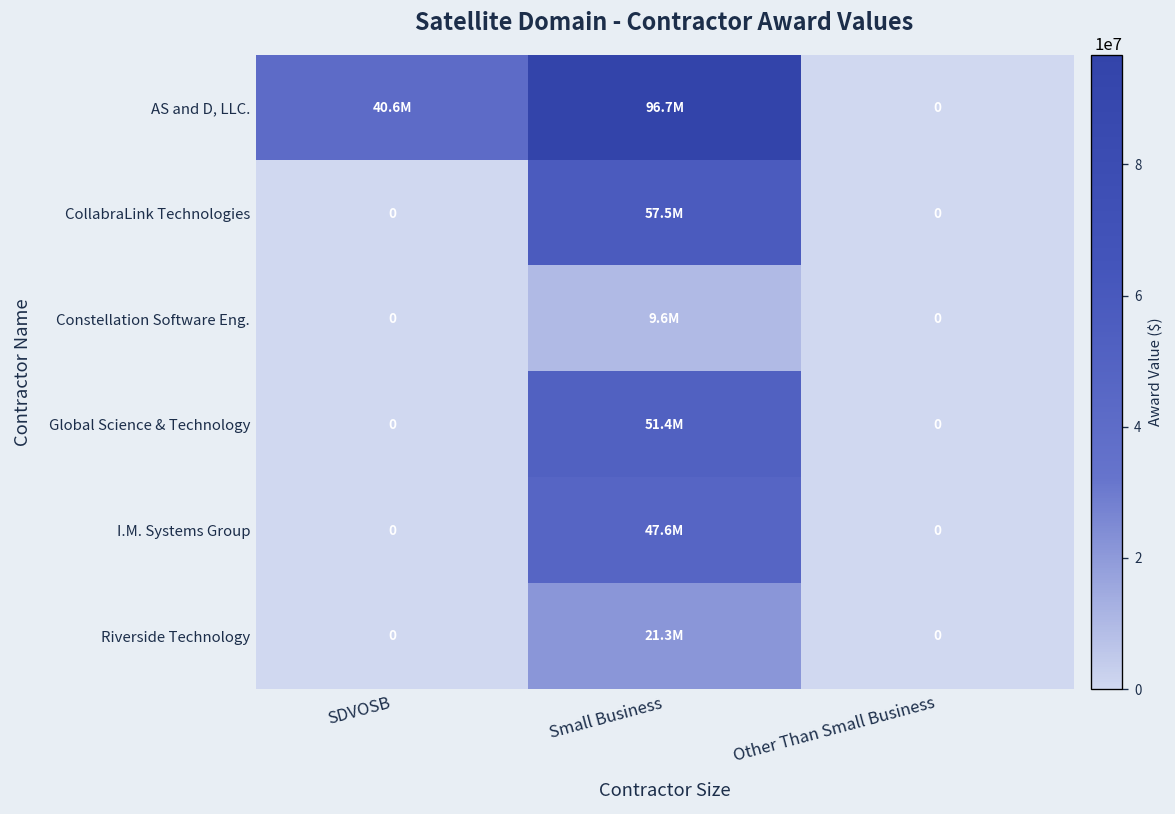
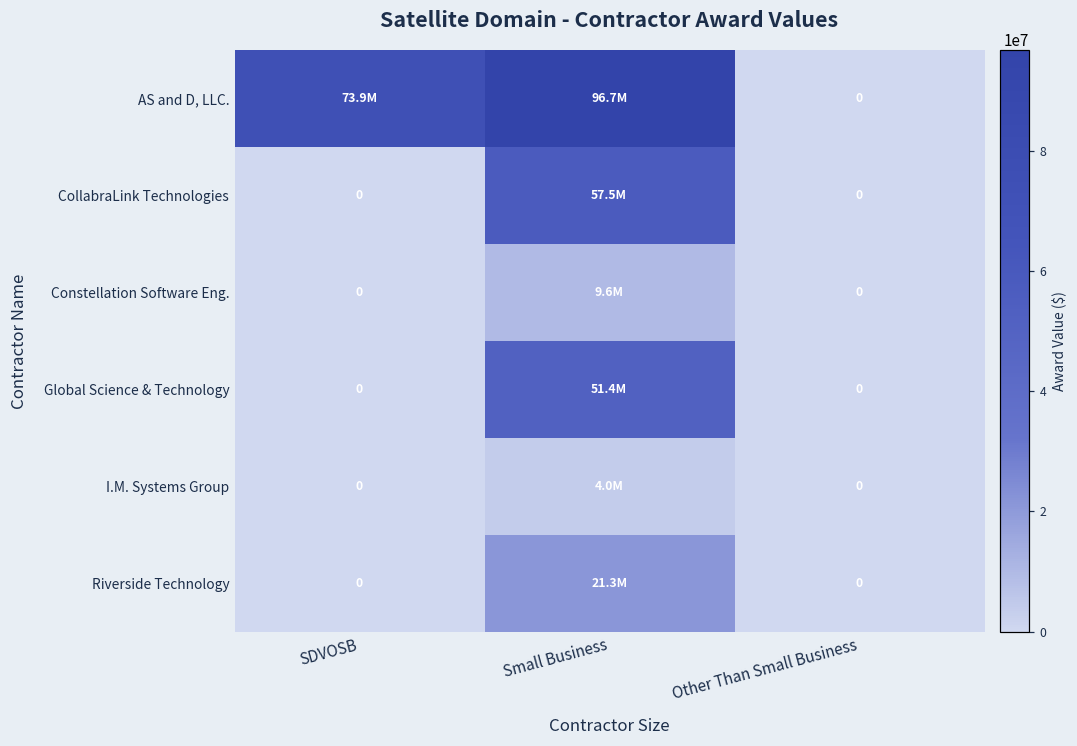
  {
    "AS and D, LLC.": {
-     "SDVOSB": "40.6M",
+     "SDVOSB": "73.9M",
      "Small Business": "96.7M"
    },
    "CollabraLink Technologies": {
      "Small Business": "57.5M"
    },
    "Constellation Software Eng.": {
      "Small Business": "9.6M"
    },
    "Global Science & Technology": {
      "Small Business": "51.4M"
    },
    "I.M. Systems Group": {
-     "Small Business": "47.6M"
+     "Small Business": "4.0M"
    },
    "Riverside Technology": {
      "Small Business": "21.3M"
    }
  }
